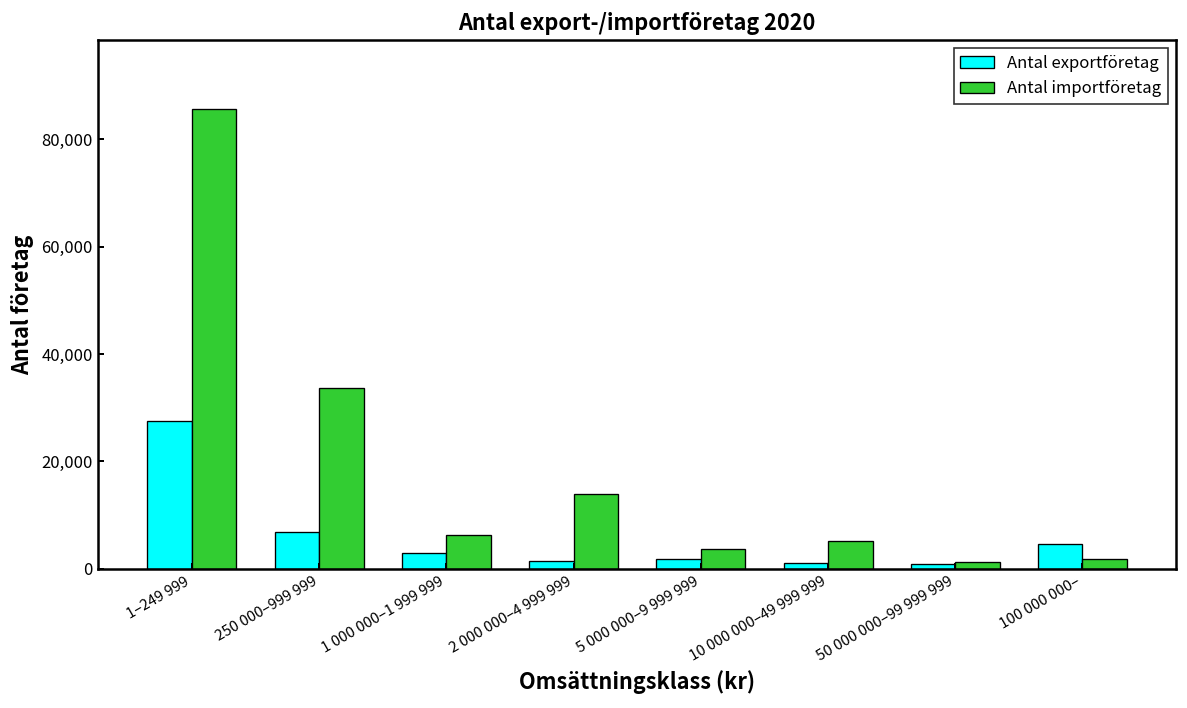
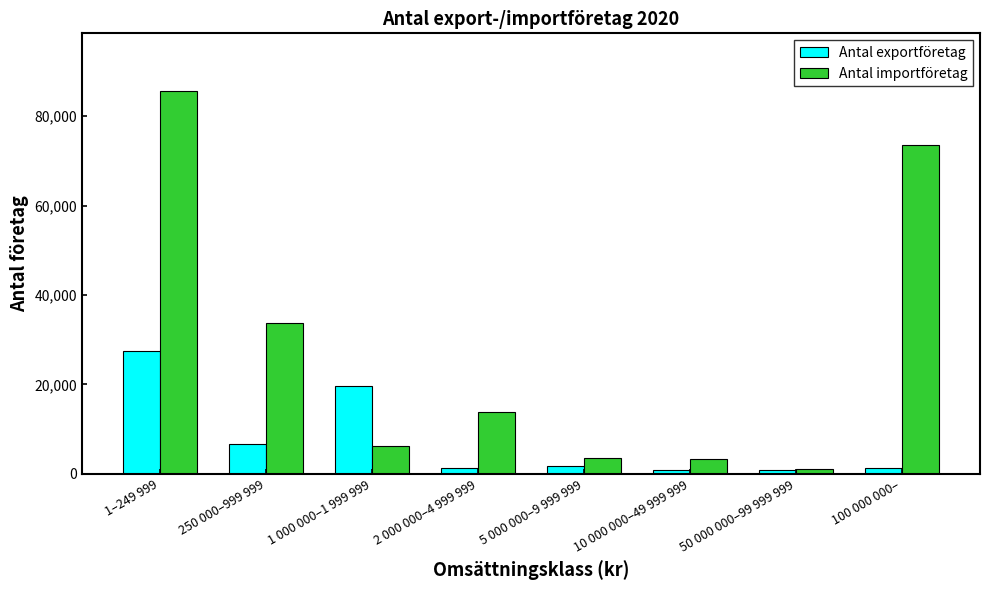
  {
    "Antal exportföretag": {
      "1–249 999": "28,000",
      "250 000–999 999": "7,000",
-     "1 000 000–1 999 999": "3,000",
+     "1 000 000–1 999 999": "20,000",
      "2 000 000–4 999 999": "1,000",
      "5 000 000–9 999 999": "2,000",
      "10 000 000–49 999 999": "1,000",
      "50 000 000–99 999 999": "1,000",
-     "100 000 000–": "5,000"
+     "100 000 000–": "1,000"
    },
    "Antal importföretag": {
      "1–249 999": "86,000",
      "250 000–999 999": "34,000",
      "1 000 000–1 999 999": "6,000",
      "2 000 000–4 999 999": "14,000",
      "5 000 000–9 999 999": "4,000",
-     "10 000 000–49 999 999": "5,000",
+     "10 000 000–49 999 999": "3,000",
      "50 000 000–99 999 999": "1,000",
-     "100 000 000–": "2,000"
+     "100 000 000–": "73,000"
    }
  }
